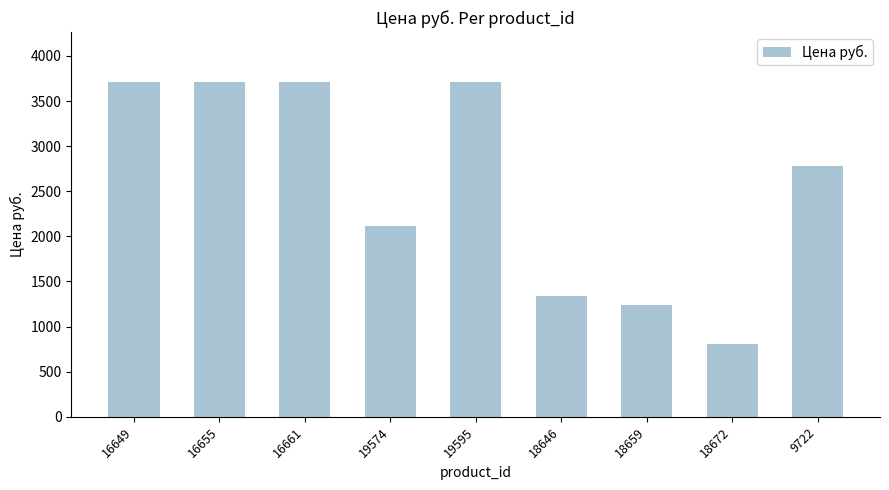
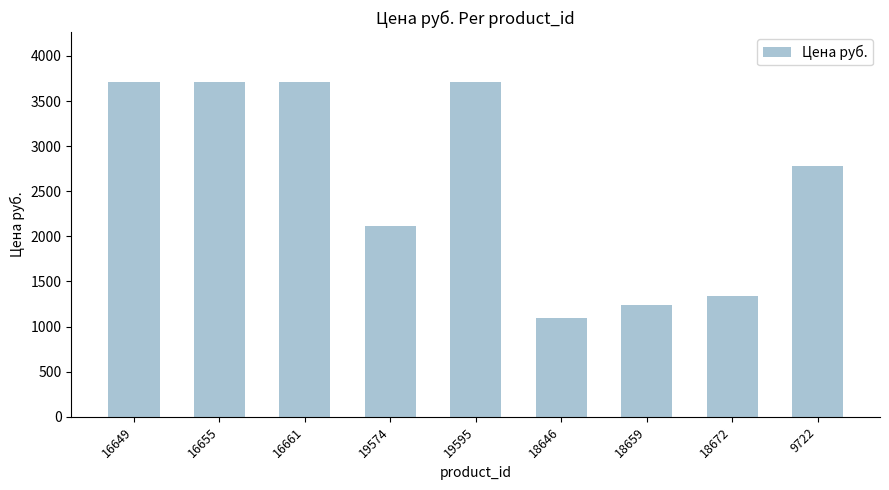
  {
    "16649": 3700,
    "16655": 3700,
    "16661": 3700,
    "19574": 2100,
    "19595": 3700,
-   "18646": 1300,
+   "18646": 1100,
    "18659": 1200,
-   "18672": 800,
+   "18672": 1300,
    "9722": 2800
  }
